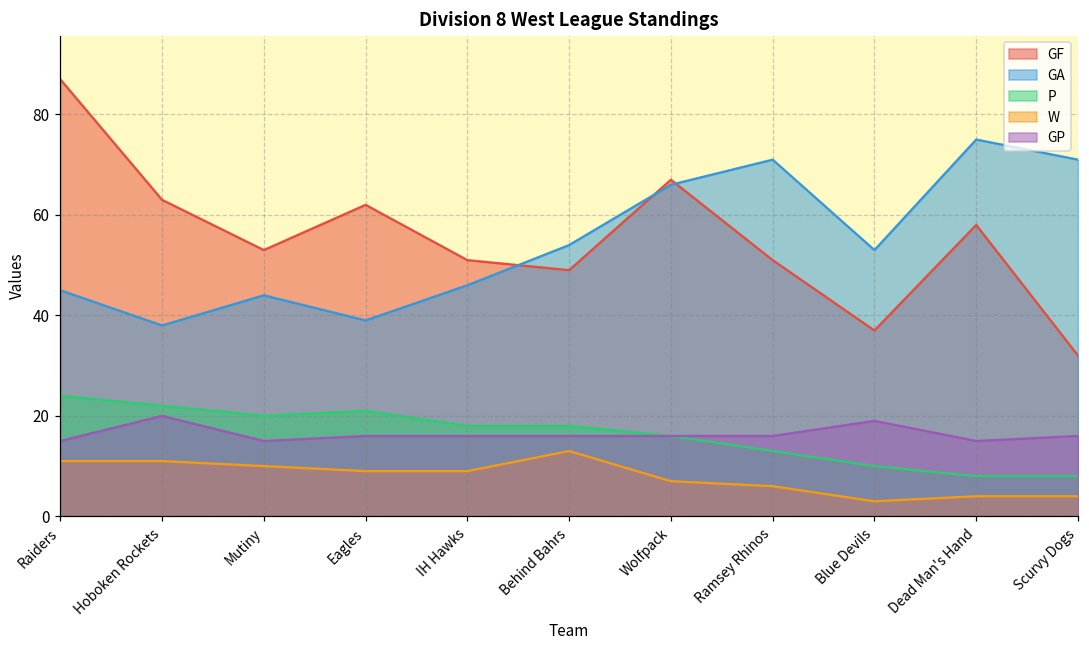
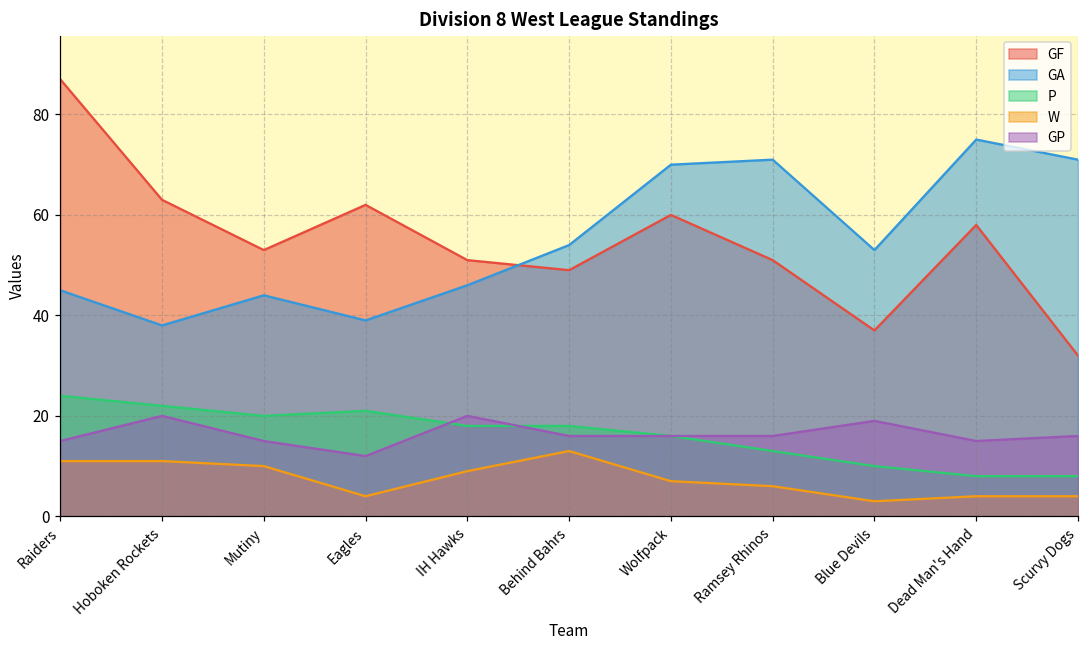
  {
    "GF": {
      "Raiders": 87,
      "Hoboken Rockets": 63,
      "Mutiny": 53,
      "Eagles": 62,
      "IH Hawks": 51,
      "Behind Bahrs": 49,
-     "Wolfpack": 67,
+     "Wolfpack": 60,
      "Ramsey Rhinos": 51,
      "Blue Devils": 37,
      "Dead Man's Hand": 58,
      "Scurvy Dogs": 32
    },
    "GA": {
      "Raiders": 45,
      "Hoboken Rockets": 38,
      "Mutiny": 44,
      "Eagles": 39,
      "IH Hawks": 46,
      "Behind Bahrs": 54,
-     "Wolfpack": 66,
+     "Wolfpack": 70,
      "Ramsey Rhinos": 71,
      "Blue Devils": 53,
      "Dead Man's Hand": 75,
      "Scurvy Dogs": 71
    },
    "P": {
      "Raiders": 24,
      "Hoboken Rockets": 22,
      "Mutiny": 20,
      "Eagles": 21,
      "IH Hawks": 18,
      "Behind Bahrs": 18,
      "Ramsey Rhinos": 13,
      "Blue Devils": 10,
      "Dead Man's Hand": 8,
      "Scurvy Dogs": 8
    },
    "W": {
      "Raiders": 11,
      "Hoboken Rockets": 11,
      "Mutiny": 10,
-     "Eagles": 9,
+     "Eagles": 4,
      "IH Hawks": 9,
      "Behind Bahrs": 13,
      "Wolfpack": 7,
      "Ramsey Rhinos": 6,
      "Blue Devils": 3,
      "Dead Man's Hand": 4,
      "Scurvy Dogs": 4
    },
    "GP": {
      "Raiders": 15,
      "Hoboken Rockets": 20,
      "Mutiny": 15,
-     "Eagles": 16,
-     "IH Hawks": 16,
+     "Eagles": 12,
+     "IH Hawks": 20,
      "Behind Bahrs": 16,
      "Ramsey Rhinos": 16,
      "Blue Devils": 19,
      "Dead Man's Hand": 15,
      "Scurvy Dogs": 16
    }
  }
